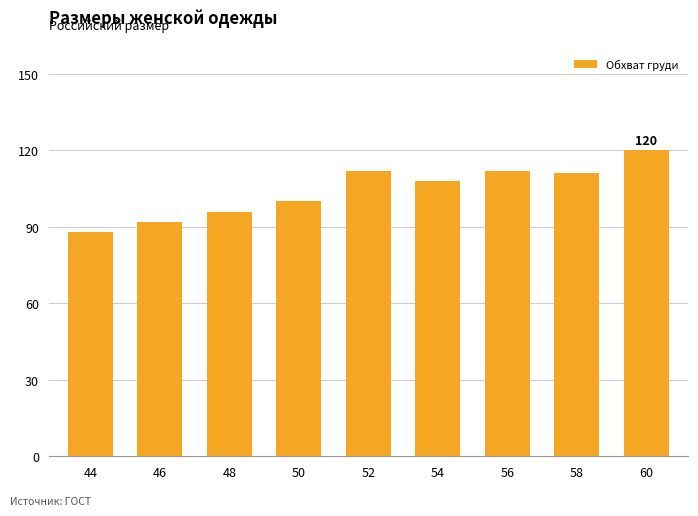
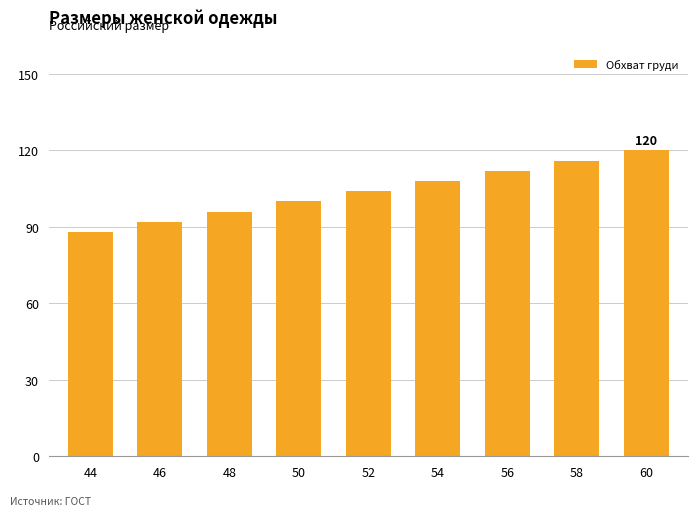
  {
    "44": 88,
    "46": 92,
    "48": 96,
    "50": 100,
-   "52": 112,
+   "52": 104,
    "54": 108,
    "56": 112,
-   "58": 111
+   "58": 116
  }
